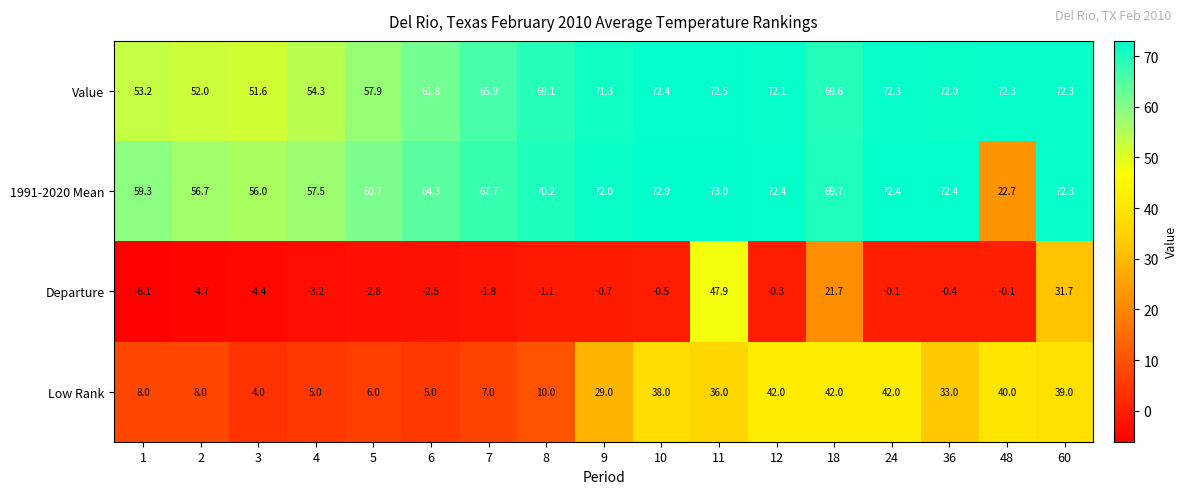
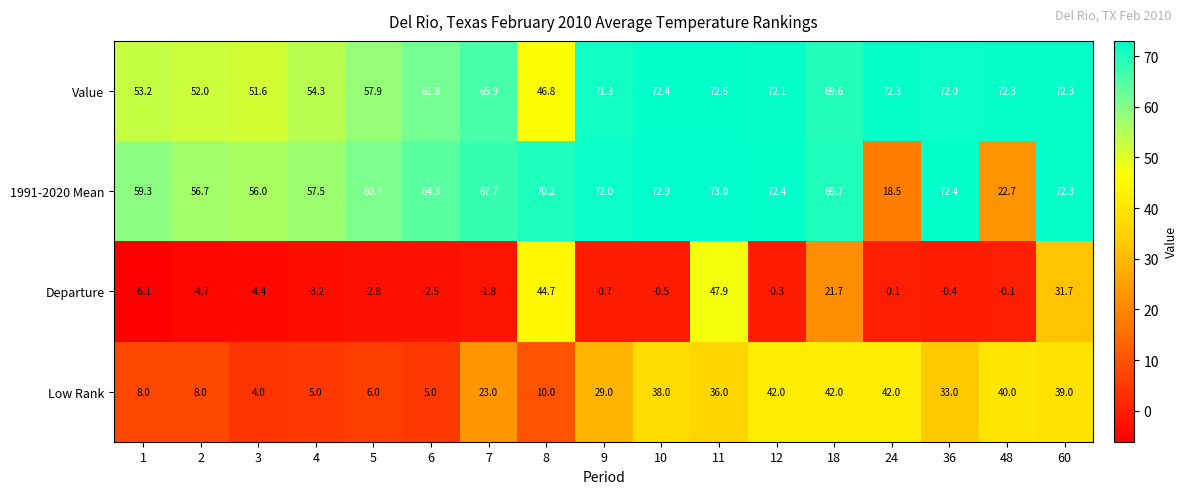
  {
    "Value": {
      "1": 53.2,
      "2": 52.0,
      "3": 51.6,
      "4": 54.3,
      "5": 57.9,
      "6": 61.8,
      "7": 65.9,
-     "8": 69.1,
+     "8": 46.8,
      "9": 71.3,
      "10": 72.4,
      "11": 72.5,
      "12": 72.1,
      "18": 69.6,
      "24": 72.3,
      "36": 72.0,
      "48": 72.3,
      "60": 72.3
    },
    "1991-2020 Mean": {
      "1": 59.3,
      "2": 56.7,
      "3": 56.0,
      "4": 57.5,
      "5": 60.7,
      "6": 64.3,
      "7": 67.7,
      "8": 70.2,
      "9": 72.0,
      "10": 72.9,
      "11": 73.0,
      "12": 72.4,
      "18": 69.7,
-     "24": 72.4,
+     "24": 18.5,
      "36": 72.4,
      "48": 22.7,
      "60": 72.3
    },
    "Departure": {
      "1": -6.1,
      "2": -4.7,
      "3": -4.4,
      "4": -3.2,
      "5": -2.8,
      "6": -2.5,
      "7": -1.8,
-     "8": -1.1,
+     "8": 44.7,
      "9": -0.7,
      "10": -0.5,
      "11": 47.9,
      "12": -0.3,
      "18": 21.7,
      "24": -0.1,
      "36": -0.4,
      "48": -0.1,
      "60": 31.7
    },
    "Low Rank": {
      "1": 8.0,
      "2": 8.0,
      "3": 4.0,
      "4": 5.0,
      "5": 6.0,
      "6": 5.0,
-     "7": 7.0,
+     "7": 23.0,
      "8": 10.0,
      "9": 29.0,
      "10": 38.0,
      "11": 36.0,
      "12": 42.0,
      "18": 42.0,
      "24": 42.0,
      "36": 33.0,
      "48": 40.0,
      "60": 39.0
    }
  }
